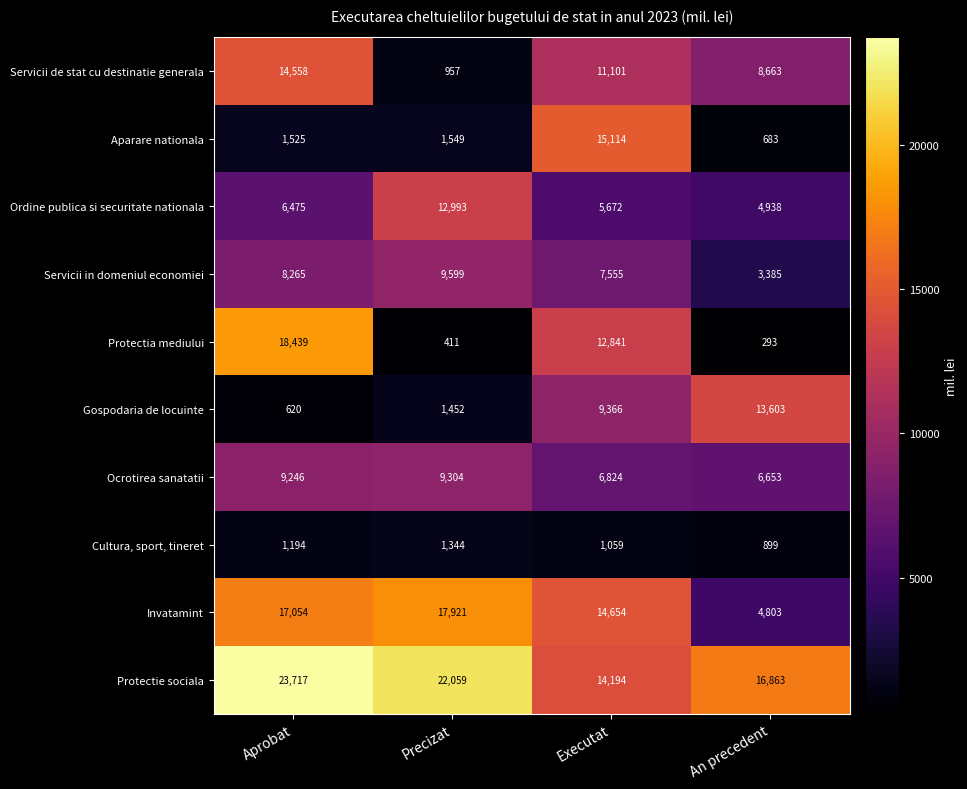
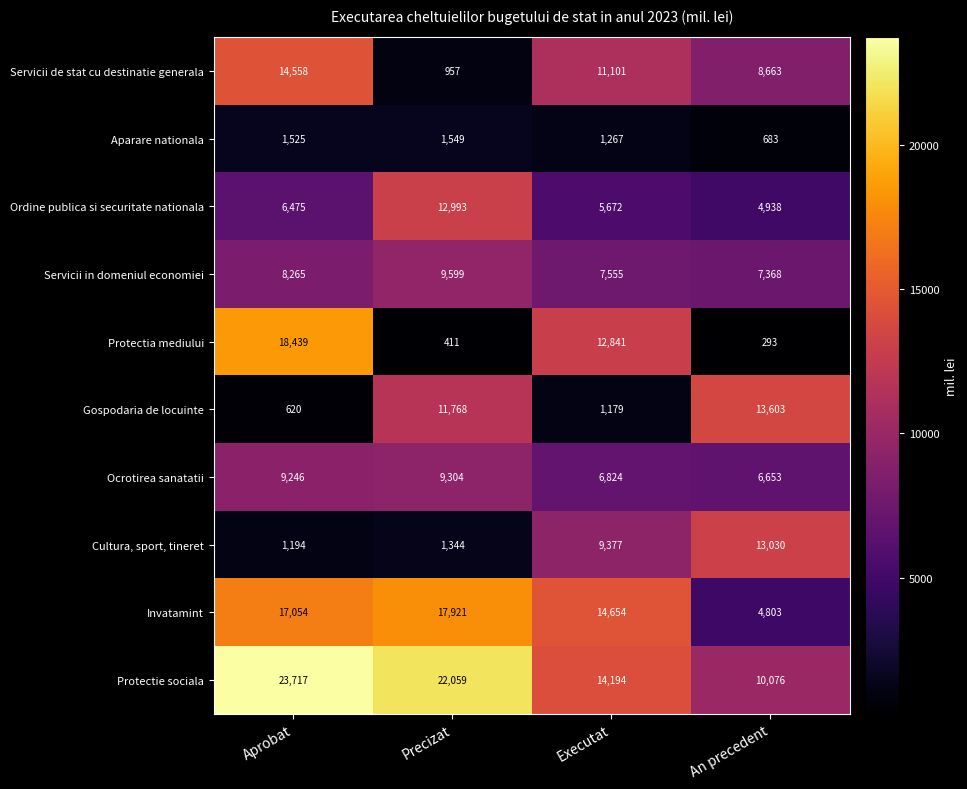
  {
    "Servicii de stat cu destinatie generala": {
      "Aprobat": "14,558",
      "Precizat": "957",
      "Executat": "11,101",
      "An precedent": "8,663"
    },
    "Aparare nationala": {
      "Aprobat": "1,525",
      "Precizat": "1,549",
-     "Executat": "15,114",
+     "Executat": "1,267",
      "An precedent": "683"
    },
    "Ordine publica si securitate nationala": {
      "Aprobat": "6,475",
      "Precizat": "12,993",
      "Executat": "5,672",
      "An precedent": "4,938"
    },
    "Servicii in domeniul economiei": {
      "Aprobat": "8,265",
      "Precizat": "9,599",
      "Executat": "7,555",
-     "An precedent": "3,385"
+     "An precedent": "7,368"
    },
    "Protectia mediului": {
      "Aprobat": "18,439",
      "Precizat": "411",
      "Executat": "12,841",
      "An precedent": "293"
    },
    "Gospodaria de locuinte": {
      "Aprobat": "620",
-     "Precizat": "1,452",
-     "Executat": "9,366",
+     "Precizat": "11,768",
+     "Executat": "1,179",
      "An precedent": "13,603"
    },
    "Ocrotirea sanatatii": {
      "Aprobat": "9,246",
      "Precizat": "9,304",
      "Executat": "6,824",
      "An precedent": "6,653"
    },
    "Cultura, sport, tineret": {
      "Aprobat": "1,194",
      "Precizat": "1,344",
-     "Executat": "1,059",
-     "An precedent": "899"
+     "Executat": "9,377",
+     "An precedent": "13,030"
    },
    "Invatamint": {
      "Aprobat": "17,054",
      "Precizat": "17,921",
      "Executat": "14,654",
      "An precedent": "4,803"
    },
    "Protectie sociala": {
      "Aprobat": "23,717",
      "Precizat": "22,059",
      "Executat": "14,194",
-     "An precedent": "16,863"
+     "An precedent": "10,076"
    }
  }
